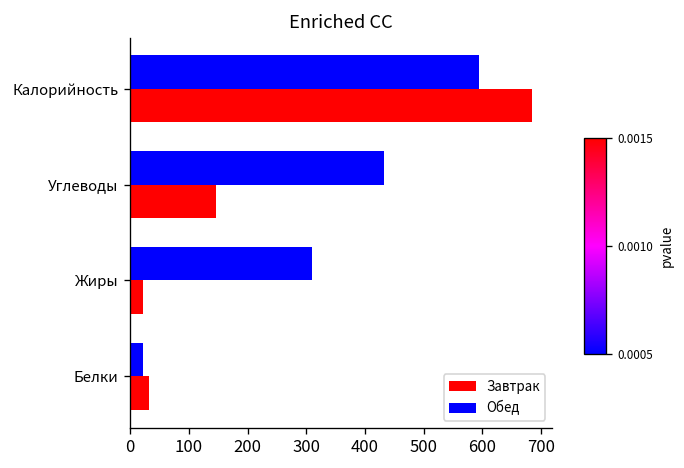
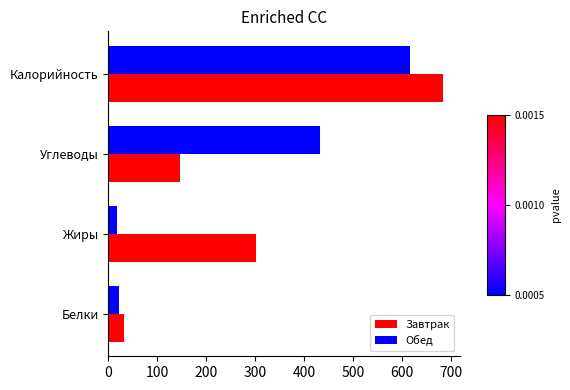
  {
    "Завтрак": {
      "Калорийность": 680,
      "Углеводы": 150,
-     "Жиры": 20,
+     "Жиры": 300,
      "Белки": 30
    },
    "Обед": {
-     "Калорийность": 590,
+     "Калорийность": 620,
      "Углеводы": 430,
-     "Жиры": 310,
+     "Жиры": 20,
      "Белки": 20
    }
  }
